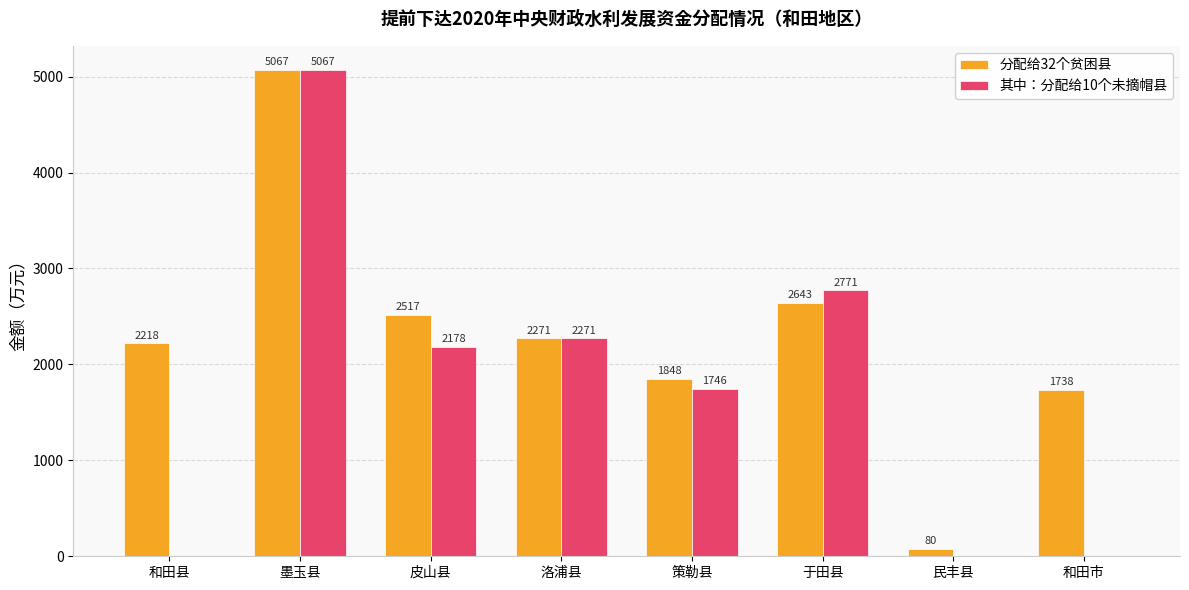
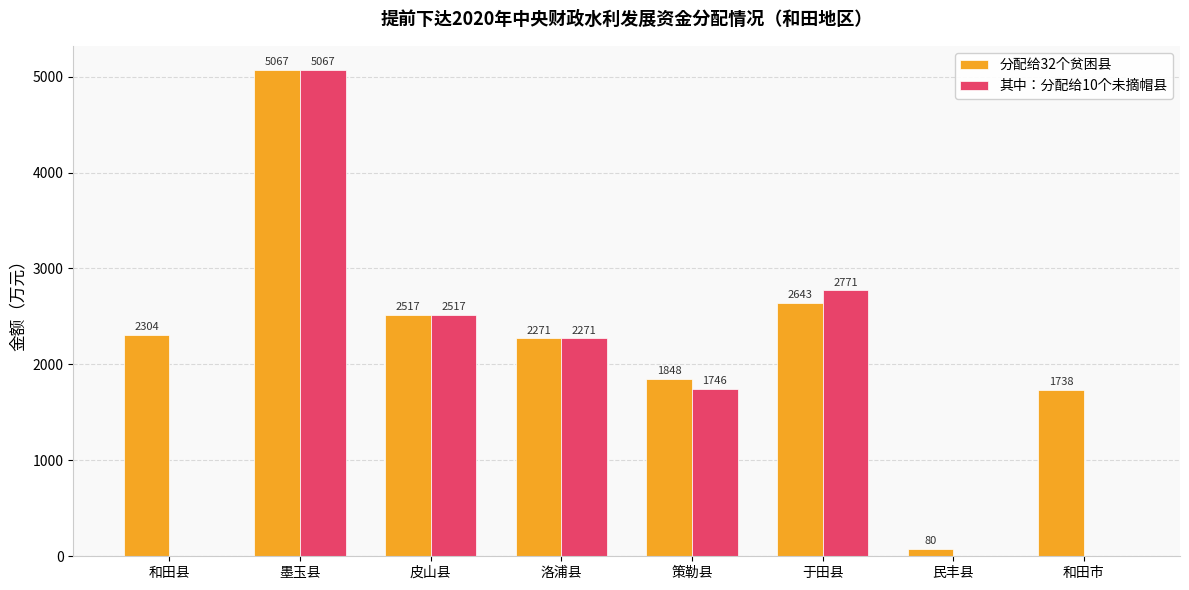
  {
    "分配给32个贫困县": {
-     "和田县": 2218,
+     "和田县": 2304,
      "墨玉县": 5067,
      "皮山县": 2517,
      "洛浦县": 2271,
      "策勒县": 1848,
      "于田县": 2643,
      "民丰县": 80,
      "和田市": 1738
    },
    "其中：分配给10个未摘帽县": {
      "墨玉县": 5067,
-     "皮山县": 2178,
+     "皮山县": 2517,
      "洛浦县": 2271,
      "策勒县": 1746,
      "于田县": 2771
    }
  }
